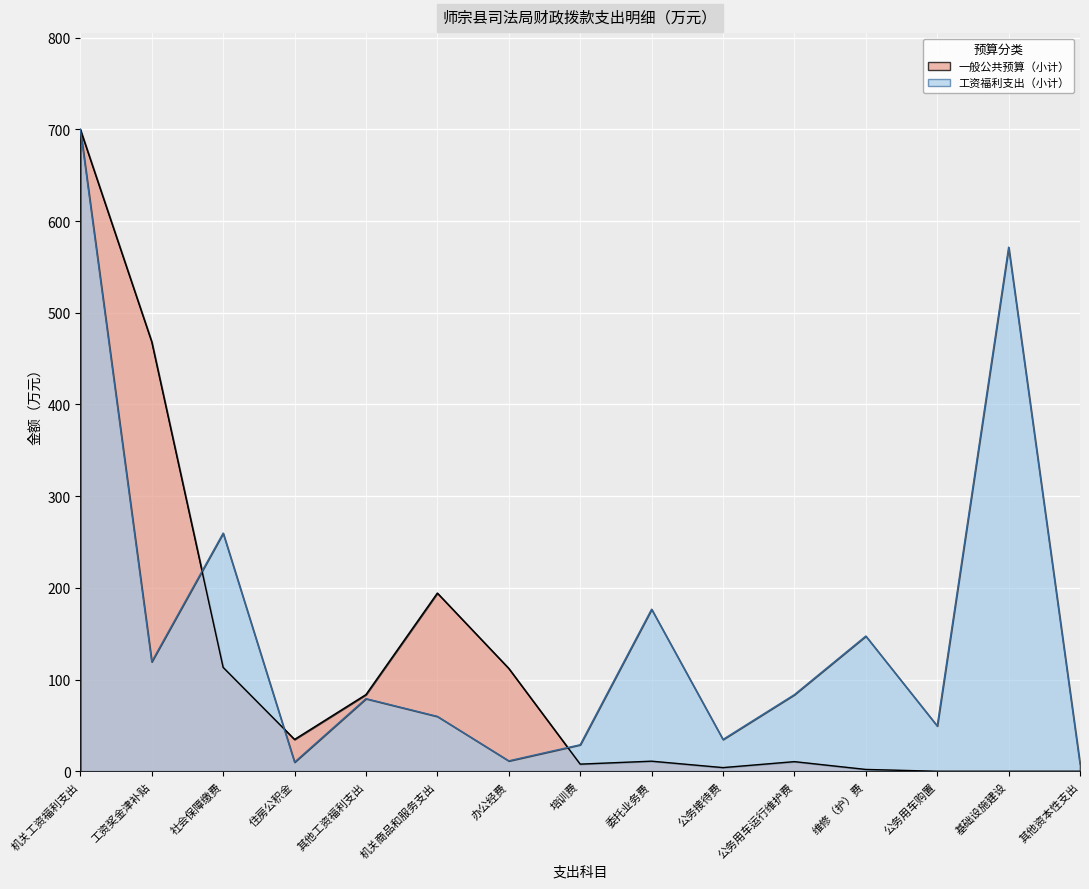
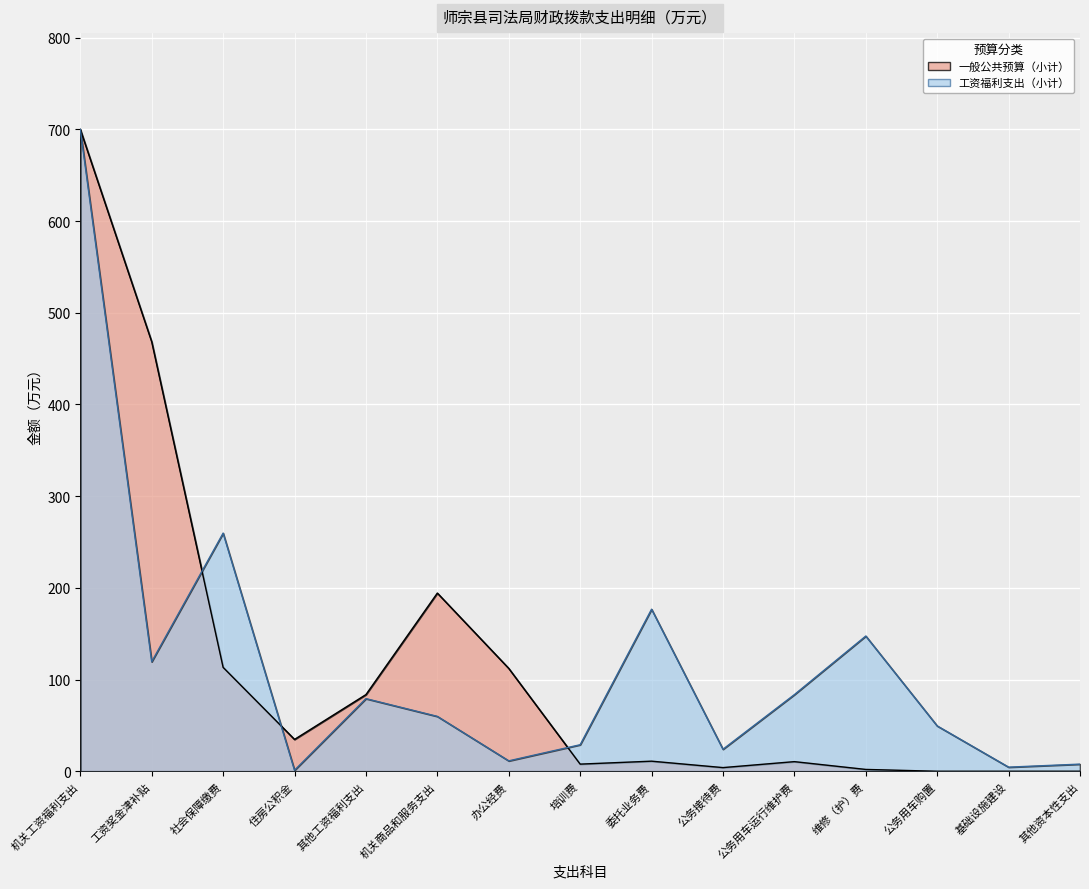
  {
    "一般公共预算（小计）": {
      "工资奖金津补贴": 470,
      "社会保障缴费": 110,
      "住房公积金": 30,
      "其他工资福利支出": 80,
      "机关商品和服务支出": 190,
      "办公经费": 110,
      "培训费": 10,
      "委托业务费": 10,
      "公务接待费": 0,
      "公务用车运行维护费": 10,
      "维修（护）费": 0,
      "公务用车购置": 0,
      "基础设施建设": 0,
      "其他资本性支出": 0
    },
    "工资福利支出（小计）": {
      "工资奖金津补贴": 120,
      "社会保障缴费": 260,
-     "住房公积金": 10,
+     "住房公积金": 0,
      "其他工资福利支出": 80,
      "机关商品和服务支出": 60,
      "办公经费": 10,
      "培训费": 30,
      "委托业务费": 180,
-     "公务接待费": 30,
+     "公务接待费": 20,
      "公务用车运行维护费": 80,
      "维修（护）费": 150,
      "公务用车购置": 50,
-     "基础设施建设": 570,
+     "基础设施建设": 0,
      "其他资本性支出": 10
    }
  }
